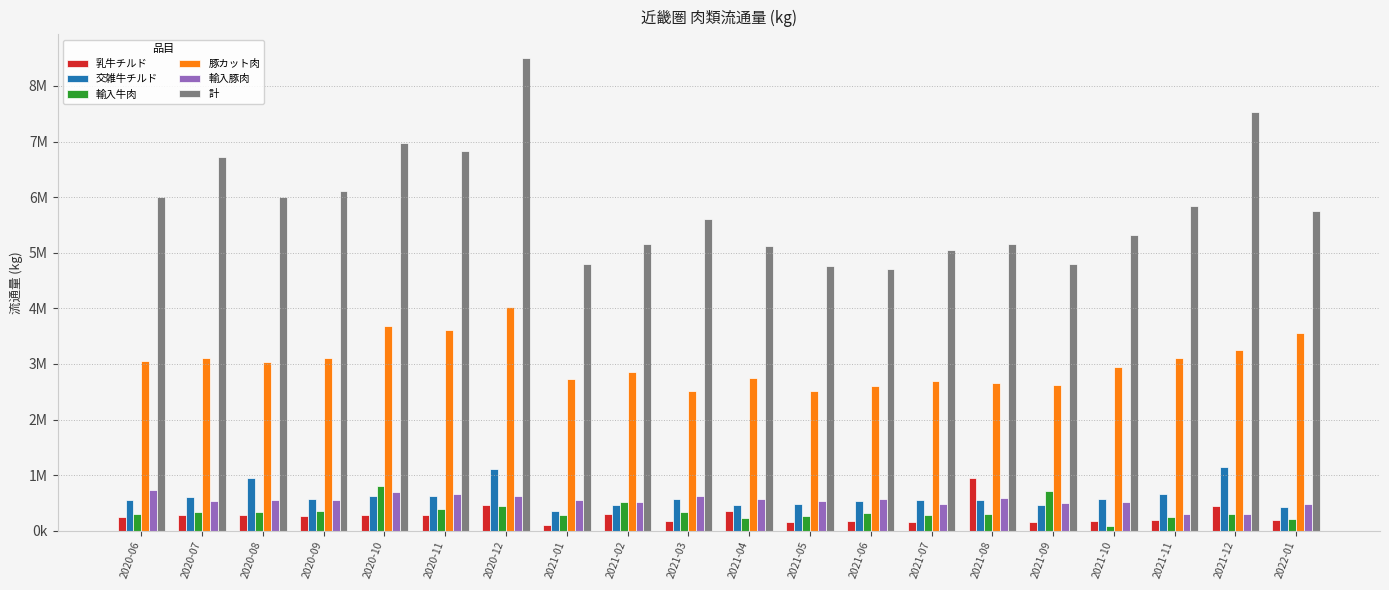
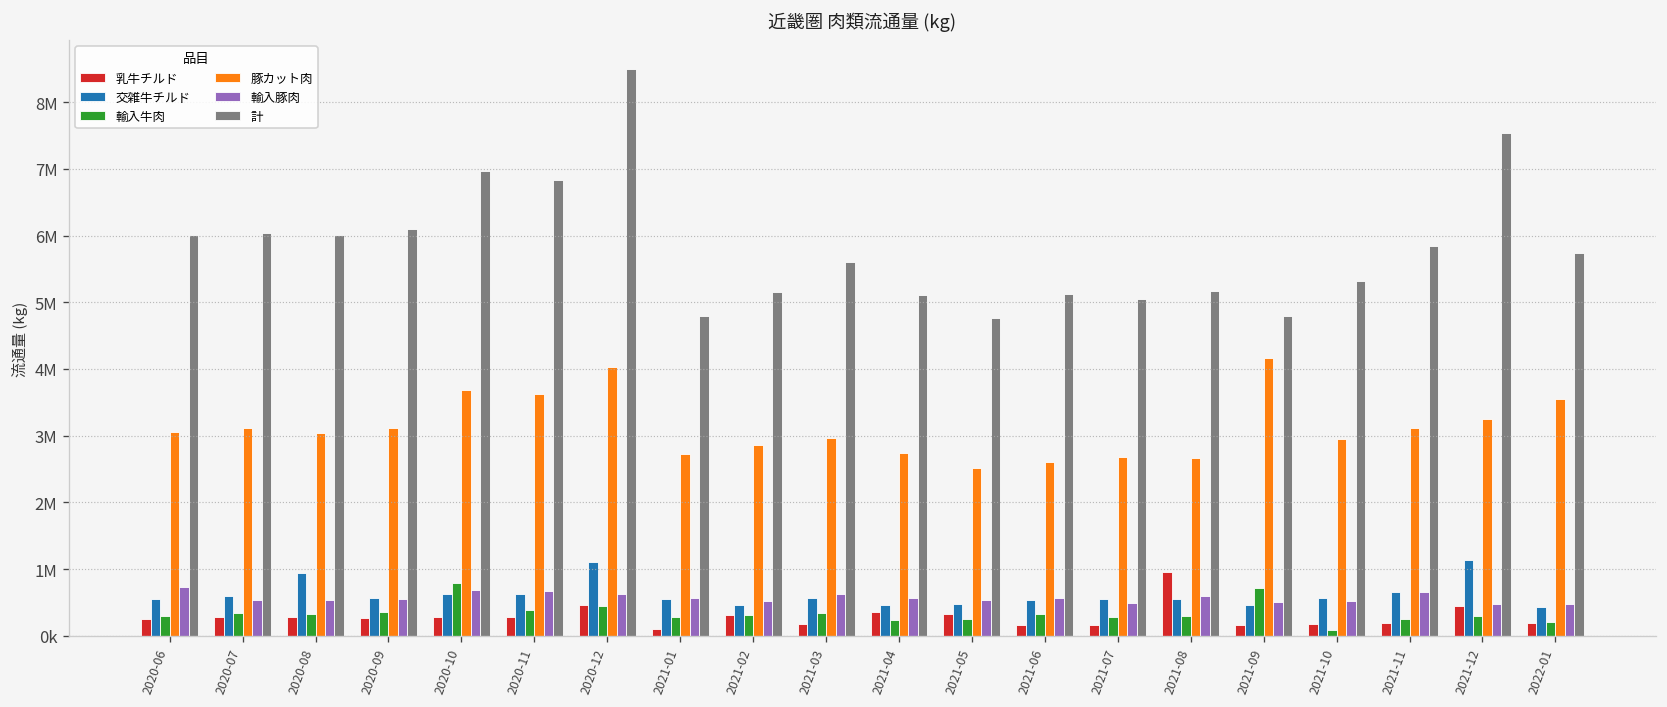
  {
    "乳牛チルド": {
      "2020-06": 300000,
      "2020-07": 300000,
      "2020-08": 300000,
      "2020-09": 300000,
      "2020-10": 300000,
      "2020-11": 300000,
      "2020-12": 500000,
      "2021-01": 100000,
      "2021-02": 300000,
      "2021-03": 200000,
      "2021-04": 400000,
-     "2021-05": 200000,
+     "2021-05": 300000,
      "2021-06": 200000,
      "2021-07": 200000,
      "2021-08": 1000000,
      "2021-09": 200000,
      "2021-10": 200000,
      "2021-11": 200000,
      "2021-12": 400000,
      "2022-01": 200000
    },
    "交雑牛チルド": {
      "2020-06": 600000,
      "2020-07": 600000,
      "2020-08": 900000,
      "2020-09": 600000,
      "2020-10": 600000,
      "2020-11": 600000,
      "2020-12": 1100000,
-     "2021-01": 400000,
+     "2021-01": 500000,
      "2021-02": 500000,
      "2021-03": 600000,
      "2021-04": 500000,
      "2021-05": 500000,
      "2021-06": 500000,
      "2021-07": 500000,
      "2021-08": 600000,
      "2021-09": 500000,
      "2021-10": 600000,
      "2021-11": 700000,
      "2021-12": 1100000,
      "2022-01": 400000
    },
    "輸入牛肉": {
      "2020-06": 300000,
      "2020-07": 300000,
      "2020-08": 300000,
      "2020-09": 400000,
      "2020-10": 800000,
      "2020-11": 400000,
      "2020-12": 400000,
      "2021-01": 300000,
-     "2021-02": 500000,
+     "2021-02": 300000,
      "2021-03": 300000,
      "2021-04": 200000,
      "2021-05": 300000,
      "2021-06": 300000,
      "2021-07": 300000,
      "2021-08": 300000,
      "2021-09": 700000,
      "2021-10": 100000,
      "2021-11": 200000,
      "2021-12": 300000,
      "2022-01": 200000
    },
    "豚カット肉": {
      "2020-06": 3100000,
      "2020-07": 3100000,
      "2020-08": 3000000,
      "2020-09": 3100000,
      "2020-10": 3700000,
      "2020-11": 3600000,
      "2020-12": 4000000,
      "2021-01": 2700000,
      "2021-02": 2900000,
-     "2021-03": 2500000,
+     "2021-03": 3000000,
      "2021-04": 2700000,
      "2021-05": 2500000,
      "2021-06": 2600000,
      "2021-07": 2700000,
      "2021-08": 2700000,
-     "2021-09": 2600000,
+     "2021-09": 4200000,
      "2021-10": 2900000,
      "2021-11": 3100000,
      "2021-12": 3200000,
      "2022-01": 3500000
    },
    "輸入豚肉": {
      "2020-06": 700000,
      "2020-07": 500000,
      "2020-08": 500000,
      "2020-09": 500000,
      "2020-10": 700000,
      "2020-11": 700000,
      "2020-12": 600000,
      "2021-01": 600000,
      "2021-02": 500000,
      "2021-03": 600000,
      "2021-04": 600000,
      "2021-05": 500000,
      "2021-06": 600000,
      "2021-07": 500000,
      "2021-08": 600000,
      "2021-09": 500000,
      "2021-10": 500000,
-     "2021-11": 300000,
-     "2021-12": 300000,
+     "2021-11": 700000,
+     "2021-12": 500000,
      "2022-01": 500000
    },
    "計": {
      "2020-06": 6000000,
-     "2020-07": 6700000,
+     "2020-07": 6000000,
      "2020-08": 6000000,
      "2020-09": 6100000,
      "2020-10": 7000000,
      "2020-11": 6800000,
      "2020-12": 8500000,
      "2021-01": 4800000,
      "2021-02": 5200000,
      "2021-03": 5600000,
      "2021-04": 5100000,
      "2021-05": 4800000,
-     "2021-06": 4700000,
+     "2021-06": 5100000,
      "2021-07": 5100000,
      "2021-08": 5200000,
      "2021-09": 4800000,
      "2021-10": 5300000,
      "2021-11": 5800000,
      "2021-12": 7500000,
      "2022-01": 5700000
    }
  }
